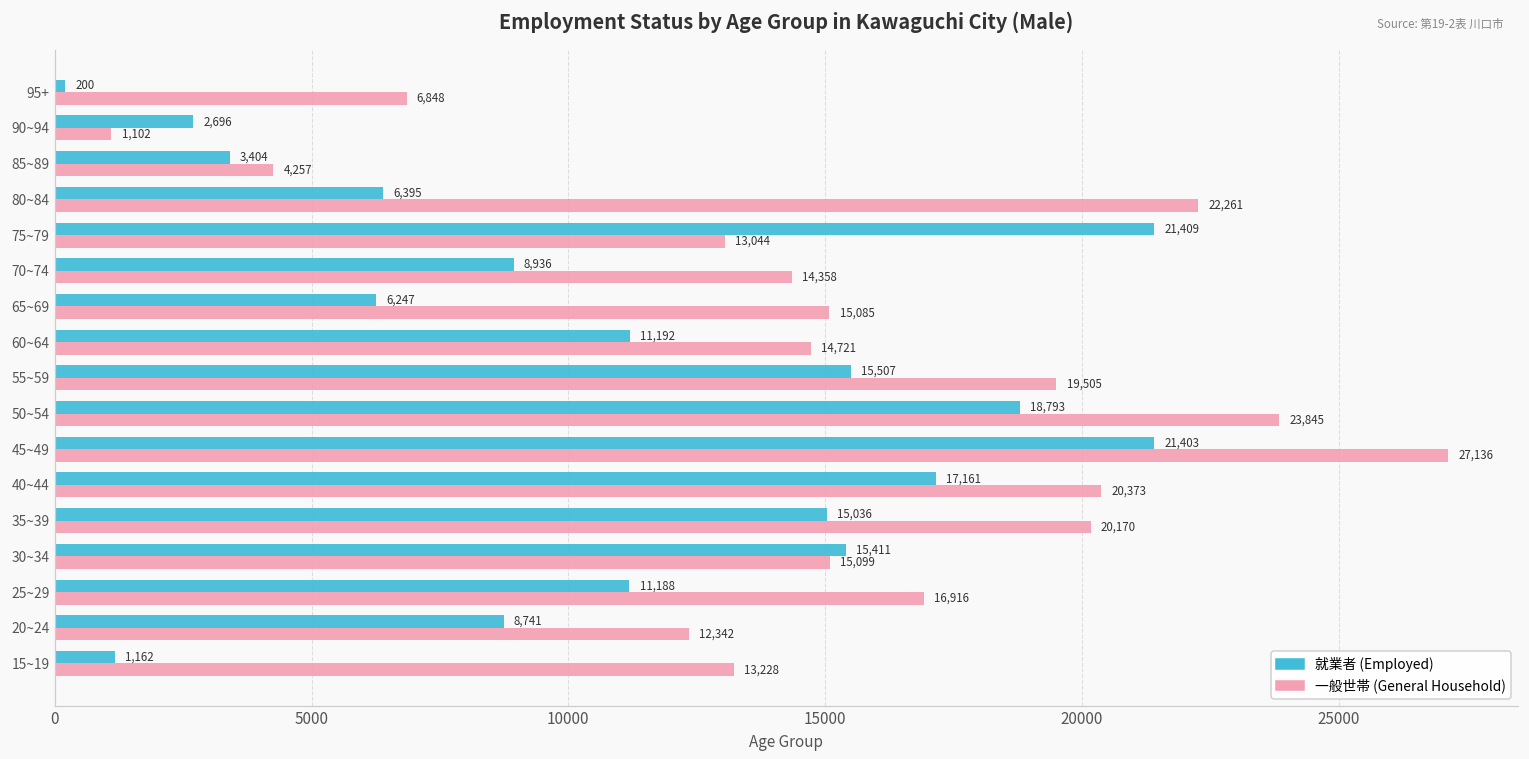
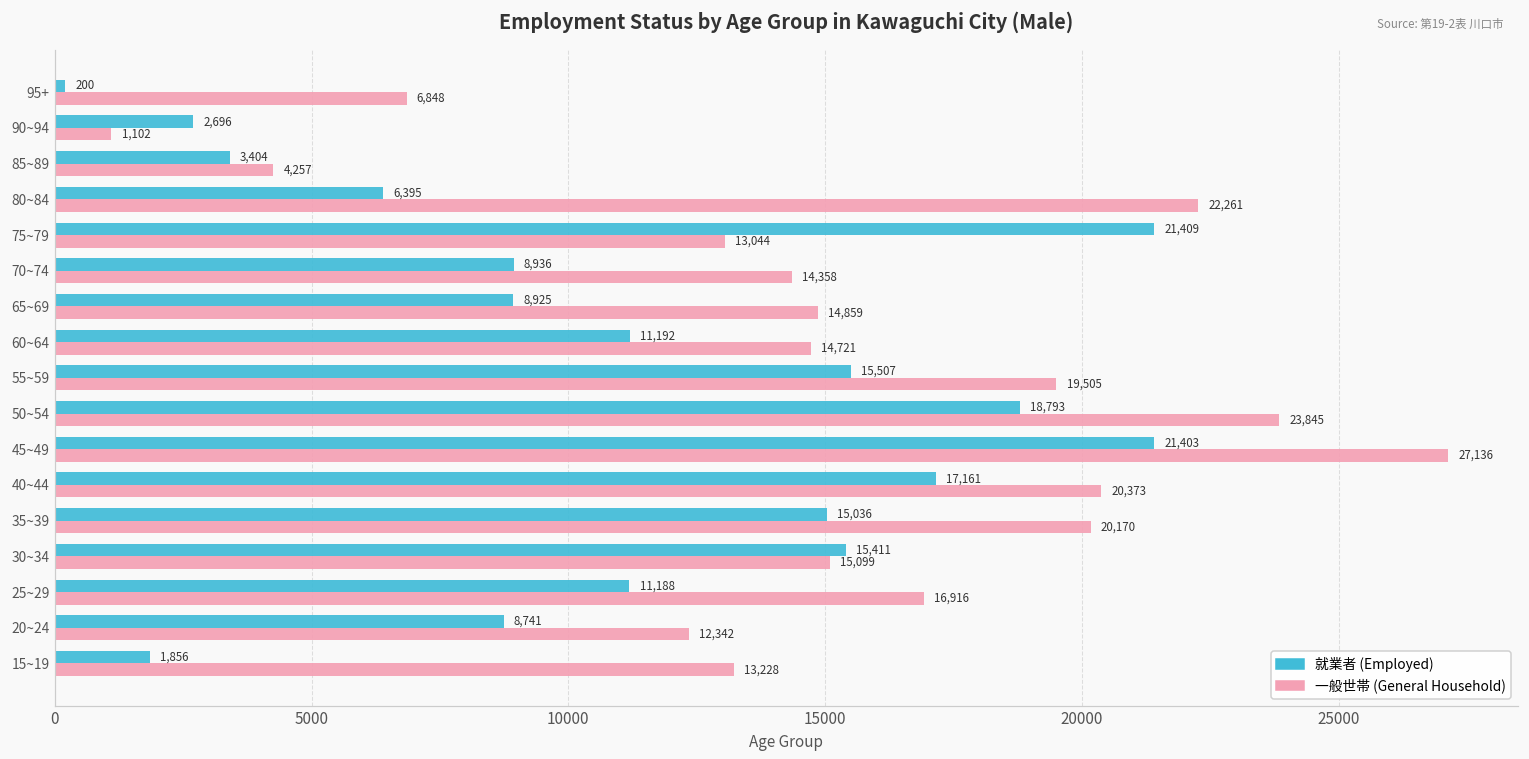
  {
    "就業者 (Employed)": {
      "95+": "200",
      "90~94": "2,696",
      "85~89": "3,404",
      "80~84": "6,395",
      "75~79": "21,409",
      "70~74": "8,936",
-     "65~69": "6,247",
+     "65~69": "8,925",
      "60~64": "11,192",
      "55~59": "15,507",
      "50~54": "18,793",
      "45~49": "21,403",
      "40~44": "17,161",
      "35~39": "15,036",
      "30~34": "15,411",
      "25~29": "11,188",
      "20~24": "8,741",
-     "15~19": "1,162"
+     "15~19": "1,856"
    },
    "一般世帯 (General Household)": {
      "95+": "6,848",
      "90~94": "1,102",
      "85~89": "4,257",
      "80~84": "22,261",
      "75~79": "13,044",
      "70~74": "14,358",
-     "65~69": "15,085",
+     "65~69": "14,859",
      "60~64": "14,721",
      "55~59": "19,505",
      "50~54": "23,845",
      "45~49": "27,136",
      "40~44": "20,373",
      "35~39": "20,170",
      "30~34": "15,099",
      "25~29": "16,916",
      "20~24": "12,342",
      "15~19": "13,228"
    }
  }
